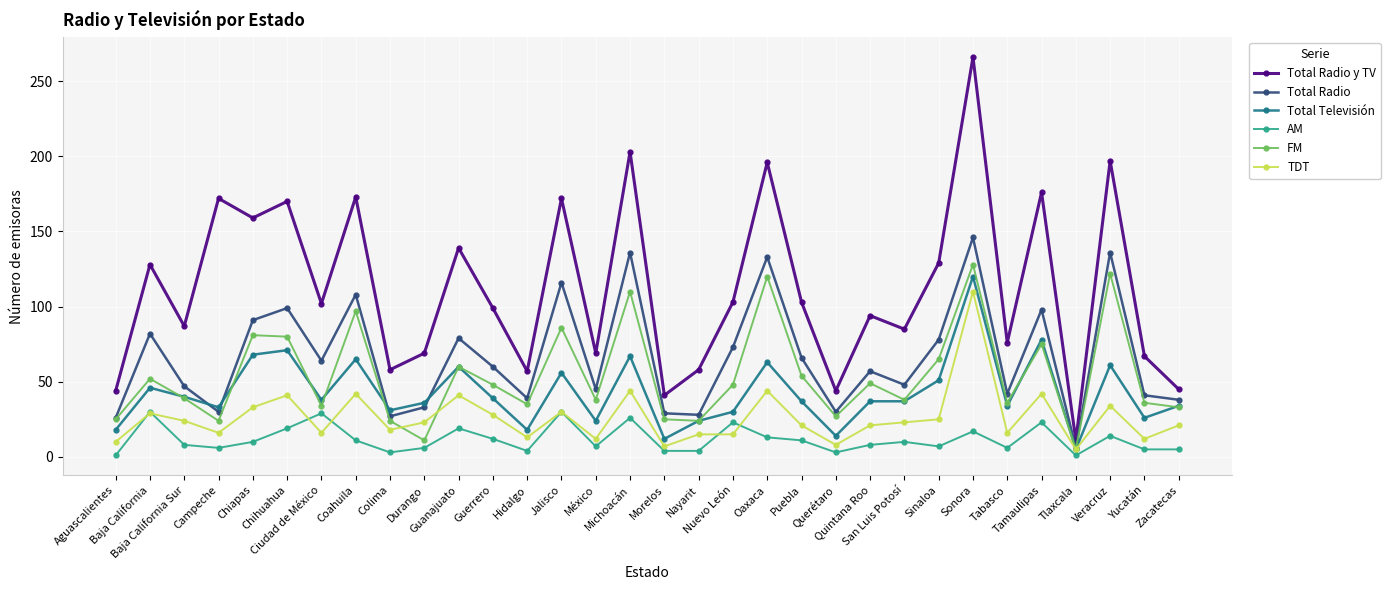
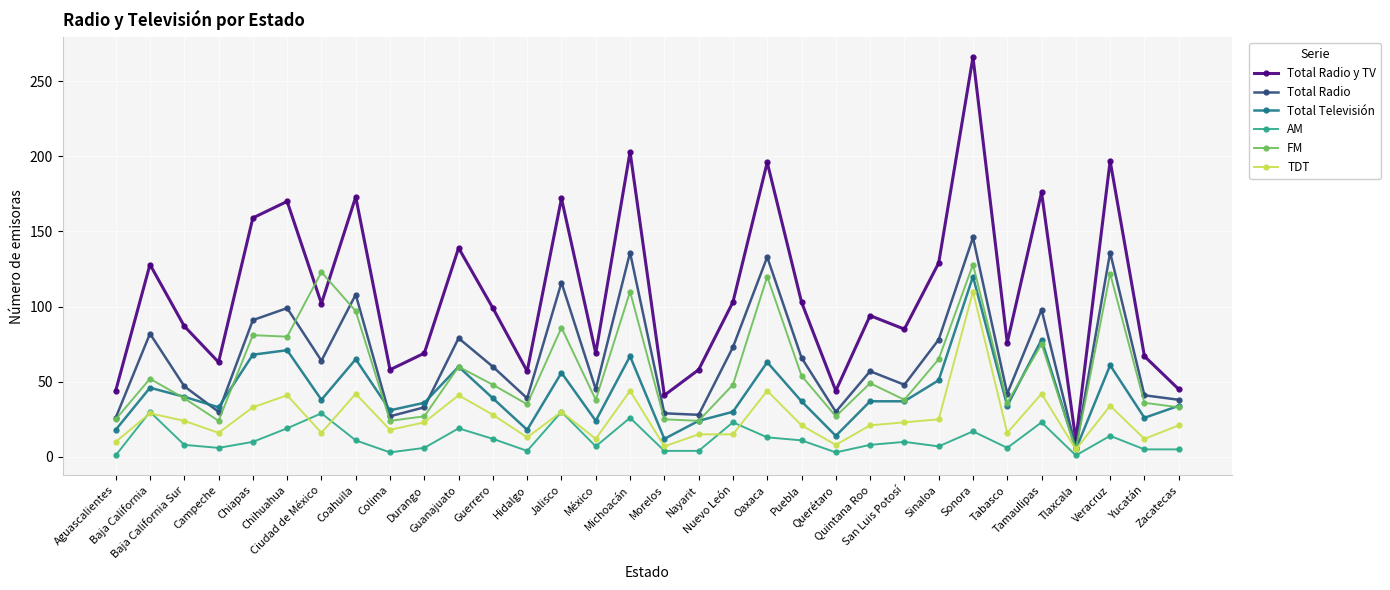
  {
    "Total Radio y TV": {
      "Aguascalientes": 44,
      "Baja California": 128,
      "Baja California Sur": 87,
-     "Campeche": 172,
+     "Campeche": 63,
      "Chiapas": 159,
      "Chihuahua": 170,
      "Ciudad de México": 102,
      "Coahuila": 173,
      "Colima": 58,
      "Durango": 69,
      "Guanajuato": 139,
      "Guerrero": 99,
      "Hidalgo": 57,
      "Jalisco": 172,
      "México": 69,
      "Michoacán": 203,
      "Morelos": 41,
      "Nayarit": 58,
      "Nuevo León": 103,
      "Oaxaca": 196,
      "Puebla": 103,
      "Querétaro": 44,
      "Quintana Roo": 94,
      "San Luis Potosí": 85,
      "Sinaloa": 129,
      "Sonora": 266,
      "Tabasco": 76,
      "Tamaulipas": 176,
      "Tlaxcala": 11,
      "Veracruz": 197,
      "Yucatán": 67,
      "Zacatecas": 45
    },
    "FM": {
      "Baja California": 52,
      "Campeche": 24,
      "Chiapas": 81,
      "Chihuahua": 80,
-     "Ciudad de México": 34,
+     "Ciudad de México": 123,
      "Coahuila": 97,
      "Colima": 24,
-     "Durango": 11,
+     "Durango": 27,
      "Guerrero": 48,
      "Hidalgo": 35,
      "Jalisco": 86,
      "México": 38,
      "Michoacán": 110,
      "Morelos": 25,
      "Nuevo León": 48,
      "Oaxaca": 120,
      "Puebla": 54,
      "Querétaro": 27,
      "Quintana Roo": 49,
      "Sinaloa": 65,
      "Sonora": 128,
      "Tabasco": 36,
      "Tamaulipas": 75,
      "Veracruz": 122,
      "Yucatán": 36
    },
    "TDT": {
      "Aguascalientes": 10,
      "Baja California Sur": 24,
      "Campeche": 16,
      "Chiapas": 33,
      "Chihuahua": 41,
      "Ciudad de México": 16,
      "Coahuila": 42,
      "Colima": 18,
      "Durango": 23,
      "Guanajuato": 41,
      "Guerrero": 28,
      "Hidalgo": 13,
      "México": 12,
      "Michoacán": 44,
      "Morelos": 7,
      "Nayarit": 15,
      "Nuevo León": 15,
      "Oaxaca": 44,
      "Puebla": 21,
      "Querétaro": 8,
      "Quintana Roo": 21,
      "San Luis Potosí": 23,
      "Sinaloa": 25,
      "Sonora": 110,
      "Tabasco": 16,
      "Tamaulipas": 42,
      "Veracruz": 34,
      "Yucatán": 12,
      "Zacatecas": 21
    }
  }
